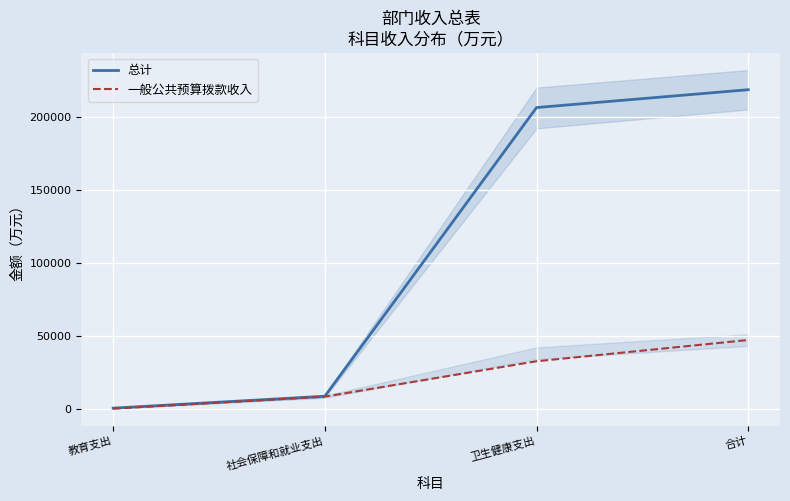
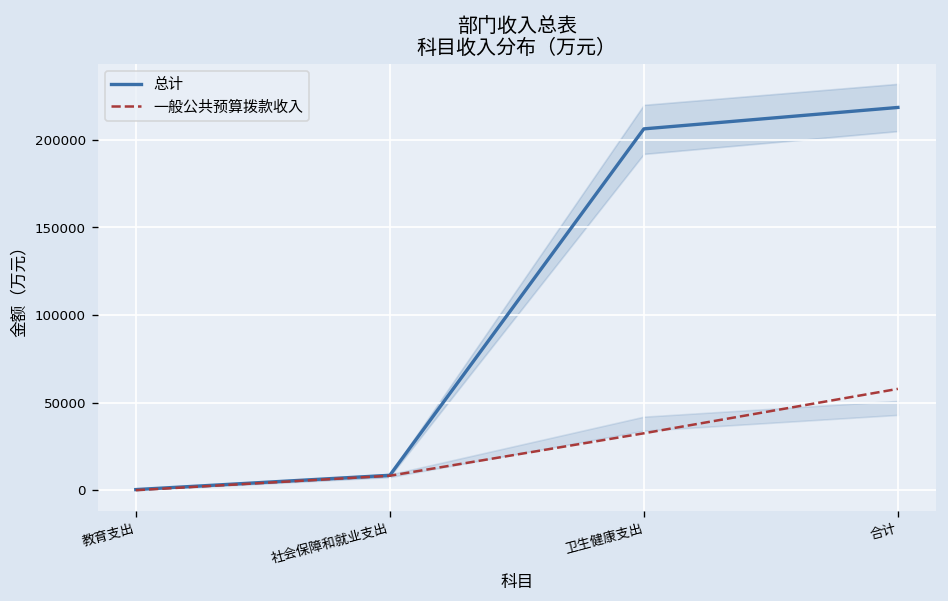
  {
    "一般公共预算拨款收入": {
      "卫生健康支出": 33000,
-     "合计": 47000
+     "合计": 58000
    }
  }
